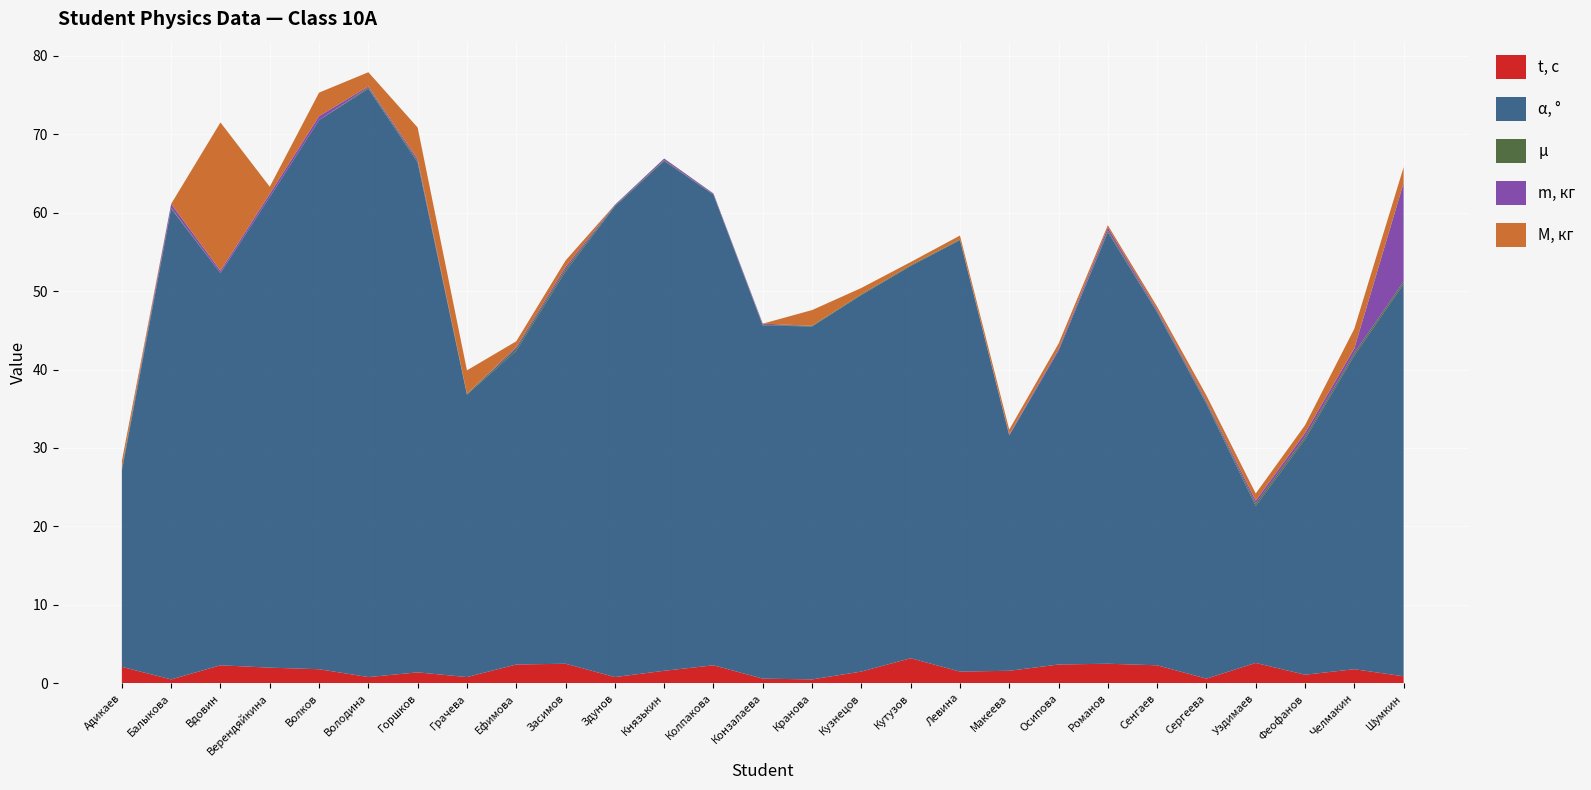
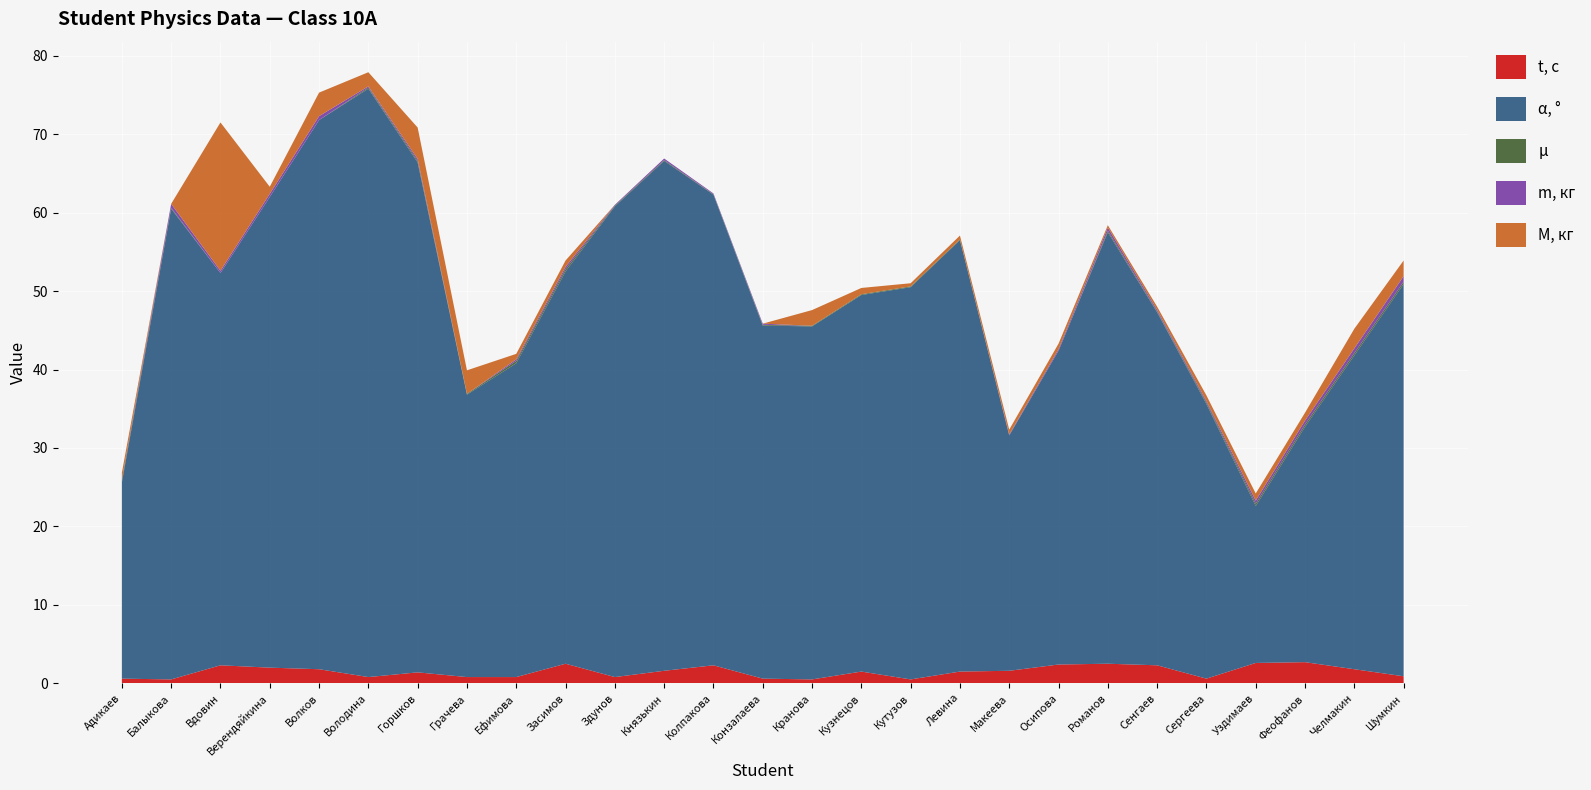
  {
    "t, с": {
-     "Адикаев": 2,
+     "Адикаев": 1,
      "Балыкова": 1,
      "Вдовин": 2,
      "Верендяйкина": 2,
      "Волков": 2,
      "Володина": 1,
      "Горшков": 1,
      "Грачева": 1,
-     "Ефимова": 2,
+     "Ефимова": 1,
      "Засимов": 3,
      "Здунов": 1,
      "Князькин": 2,
      "Колпакова": 2,
      "Конзалаева": 1,
      "Кранова": 1,
      "Кузнецов": 2,
-     "Кутузов": 3,
+     "Кутузов": 1,
      "Левина": 2,
      "Макеева": 2,
      "Осипова": 2,
      "Романов": 3,
      "Сенгаев": 2,
      "Сергеева": 1,
      "Уздимаев": 3,
-     "Феофанов": 1,
+     "Феофанов": 3,
      "Челмакин": 2,
      "Шумкин": 1
    },
    "m, кг": {
      "Верендяйкина": 0,
      "Волков": 1,
      "Уздимаев": 0,
      "Феофанов": 1,
      "Челмакин": 1,
-     "Шумкин": 13
+     "Шумкин": 1
    },
    "M, кг": {
      "Адикаев": 1,
      "Вдовин": 19,
      "Верендяйкина": 1,
      "Волков": 3,
      "Володина": 2,
      "Горшков": 4,
      "Грачева": 3,
      "Ефимова": 1,
      "Засимов": 1,
      "Кранова": 2,
      "Кузнецов": 1,
      "Кутузов": 0,
      "Левина": 1,
      "Макеева": 1,
      "Осипова": 1,
      "Сенгаев": 0,
      "Сергеева": 1,
      "Уздимаев": 1,
      "Феофанов": 1,
      "Челмакин": 3,
      "Шумкин": 2
    }
  }
